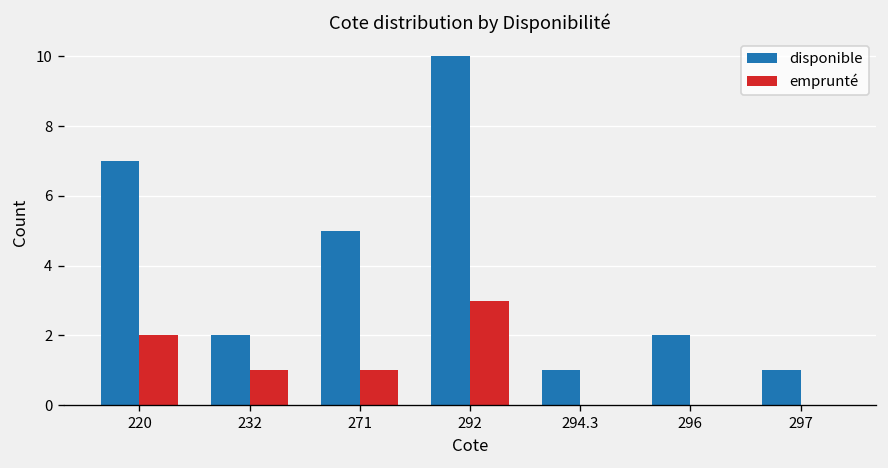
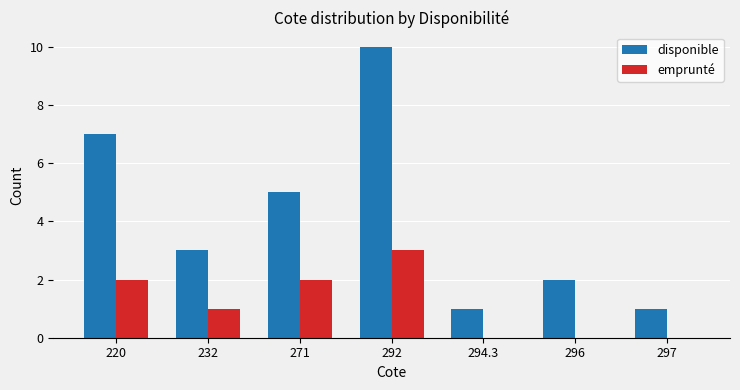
  {
    "disponible": {
      "220": 7,
-     "232": 2,
+     "232": 3,
      "271": 5,
      "292": 10,
      "294.3": 1,
      "296": 2,
      "297": 1
    },
    "emprunté": {
      "220": 2,
      "232": 1,
-     "271": 1,
+     "271": 2,
      "292": 3,
      "294.3": 0,
      "296": 0,
      "297": 0
    }
  }
